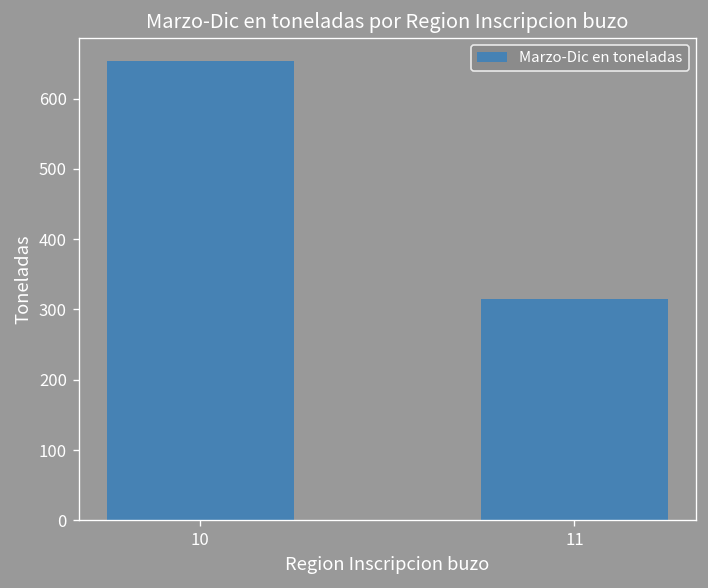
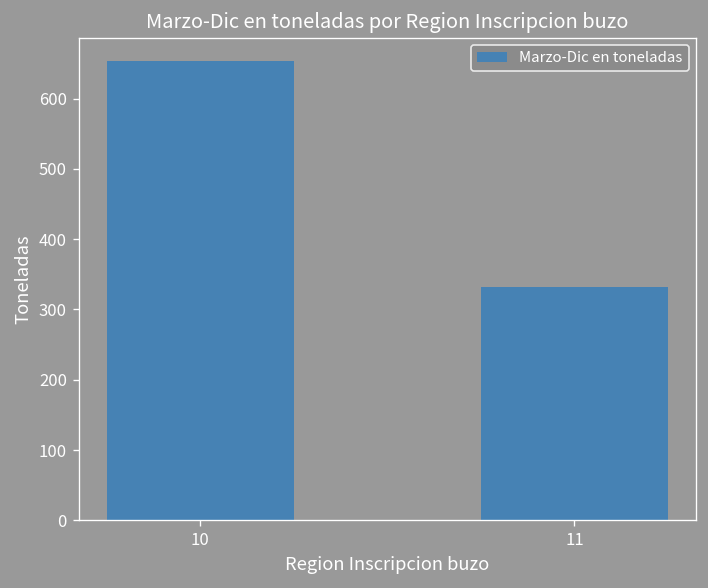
  {
    "10": 650,
-   "11": 320
+   "11": 330
  }
